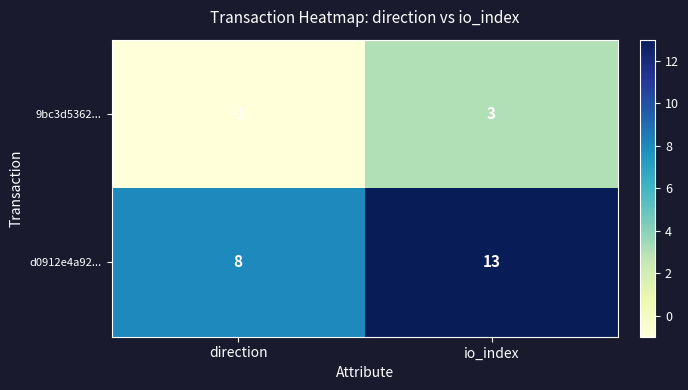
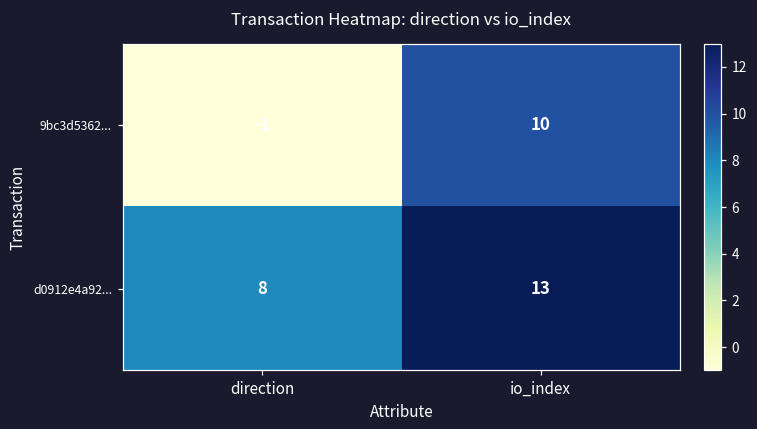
  {
    "9bc3d5362...": {
-     "io_index": 3
+     "io_index": 10
    },
    "d0912e4a92...": {
      "direction": 8,
      "io_index": 13
    }
  }
